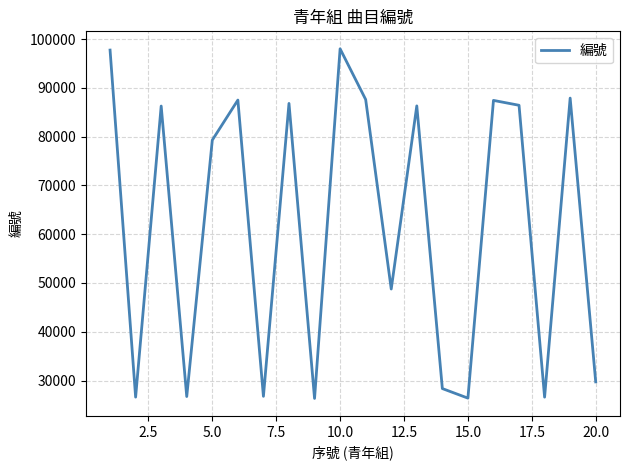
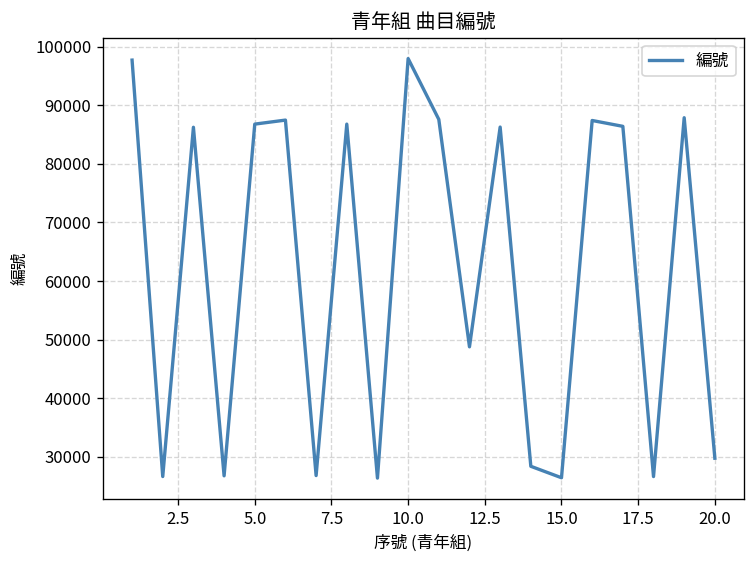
  {
-   "5.0": 79000,
+   "5.0": 87000,
    "10.0": 98000,
    "15.0": 26000,
    "20.0": 30000
  }
